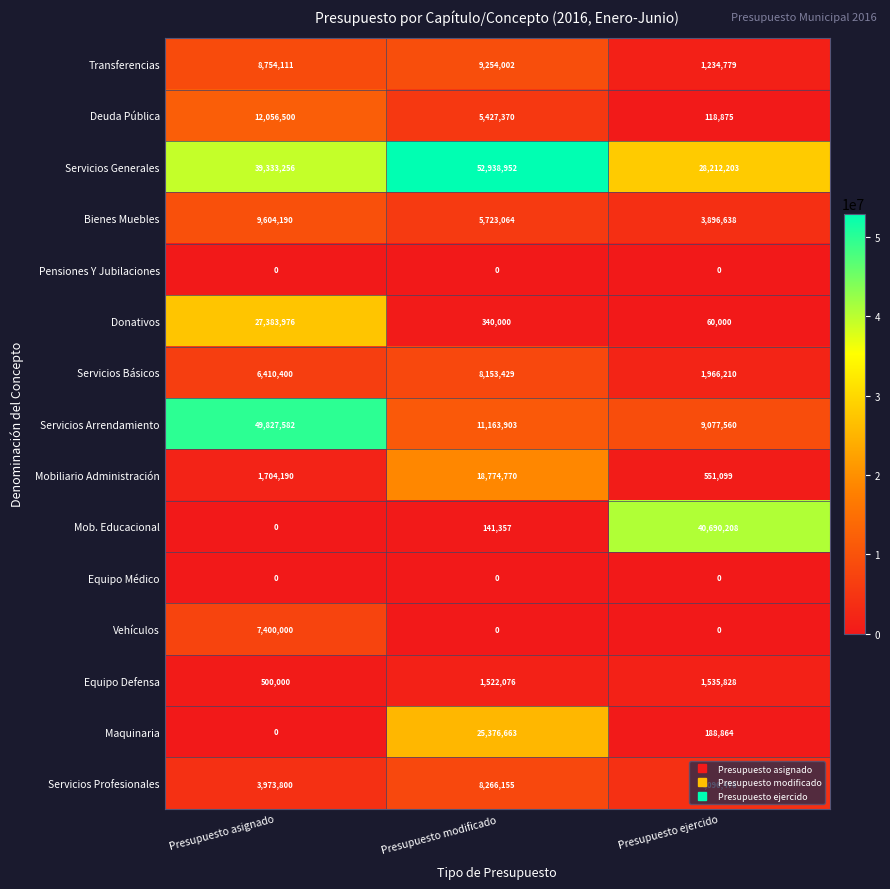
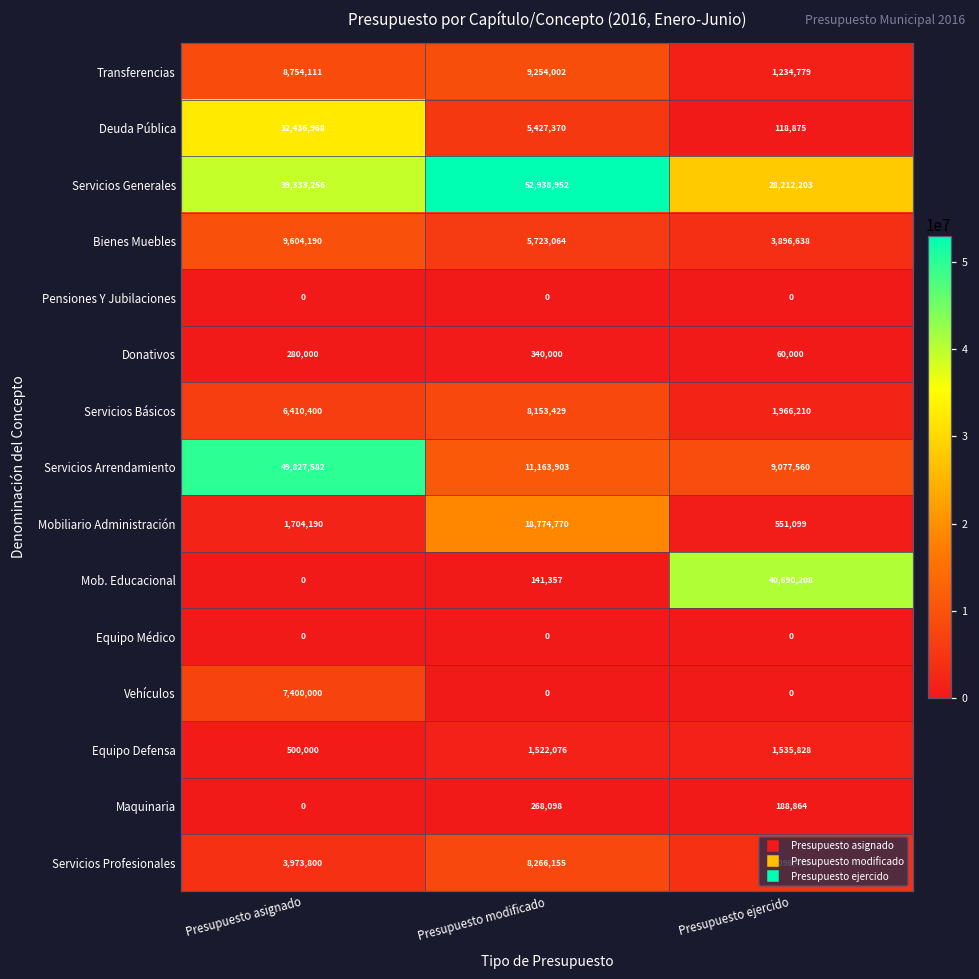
  {
    "Transferencias": {
      "Presupuesto asignado": "8,754,111",
      "Presupuesto modificado": "9,254,002",
      "Presupuesto ejercido": "1,234,779"
    },
    "Deuda Pública": {
-     "Presupuesto asignado": "12,056,500",
+     "Presupuesto asignado": "32,436,968",
      "Presupuesto modificado": "5,427,370",
      "Presupuesto ejercido": "118,875"
    },
    "Servicios Generales": {
      "Presupuesto asignado": "39,333,256",
      "Presupuesto modificado": "52,938,952",
      "Presupuesto ejercido": "28,212,203"
    },
    "Bienes Muebles": {
      "Presupuesto asignado": "9,604,190",
      "Presupuesto modificado": "5,723,064",
      "Presupuesto ejercido": "3,896,638"
    },
    "Pensiones Y Jubilaciones": {
      "Presupuesto asignado": "0",
      "Presupuesto modificado": "0",
      "Presupuesto ejercido": "0"
    },
    "Donativos": {
-     "Presupuesto asignado": "27,383,976",
+     "Presupuesto asignado": "280,000",
      "Presupuesto modificado": "340,000",
      "Presupuesto ejercido": "60,000"
    },
    "Servicios Básicos": {
      "Presupuesto asignado": "6,410,400",
      "Presupuesto modificado": "8,153,429",
      "Presupuesto ejercido": "1,966,210"
    },
    "Servicios Arrendamiento": {
      "Presupuesto asignado": "49,827,582",
      "Presupuesto modificado": "11,163,903",
      "Presupuesto ejercido": "9,077,560"
    },
    "Mobiliario Administración": {
      "Presupuesto asignado": "1,704,190",
      "Presupuesto modificado": "18,774,770",
      "Presupuesto ejercido": "551,099"
    },
    "Mob. Educacional": {
      "Presupuesto asignado": "0",
      "Presupuesto modificado": "141,357",
      "Presupuesto ejercido": "40,690,208"
    },
    "Equipo Médico": {
      "Presupuesto asignado": "0",
      "Presupuesto modificado": "0",
      "Presupuesto ejercido": "0"
    },
    "Vehículos": {
      "Presupuesto asignado": "7,400,000",
      "Presupuesto modificado": "0",
      "Presupuesto ejercido": "0"
    },
    "Equipo Defensa": {
      "Presupuesto asignado": "500,000",
      "Presupuesto modificado": "1,522,076",
      "Presupuesto ejercido": "1,535,828"
    },
    "Maquinaria": {
      "Presupuesto asignado": "0",
-     "Presupuesto modificado": "25,376,663",
+     "Presupuesto modificado": "268,098",
      "Presupuesto ejercido": "188,864"
    },
    "Servicios Profesionales": {
      "Presupuesto asignado": "3,973,800",
      "Presupuesto modificado": "8,266,155"
    }
  }
